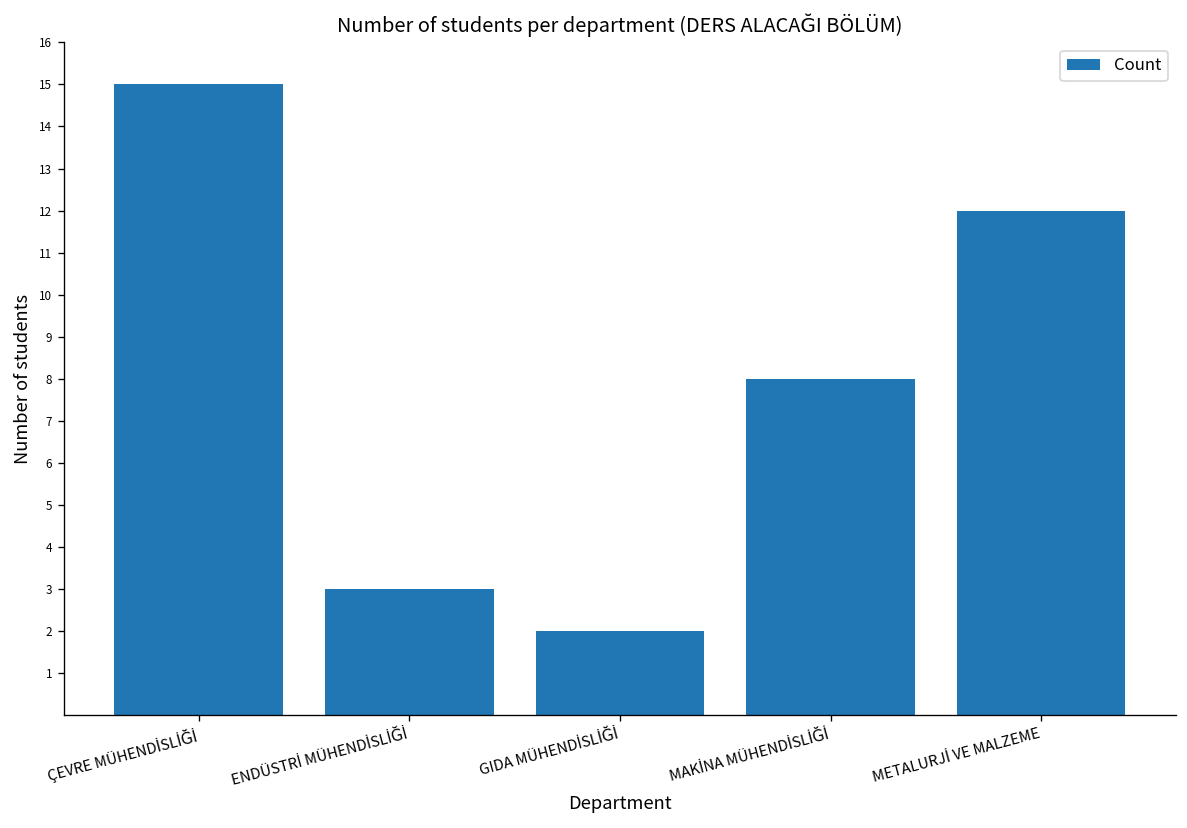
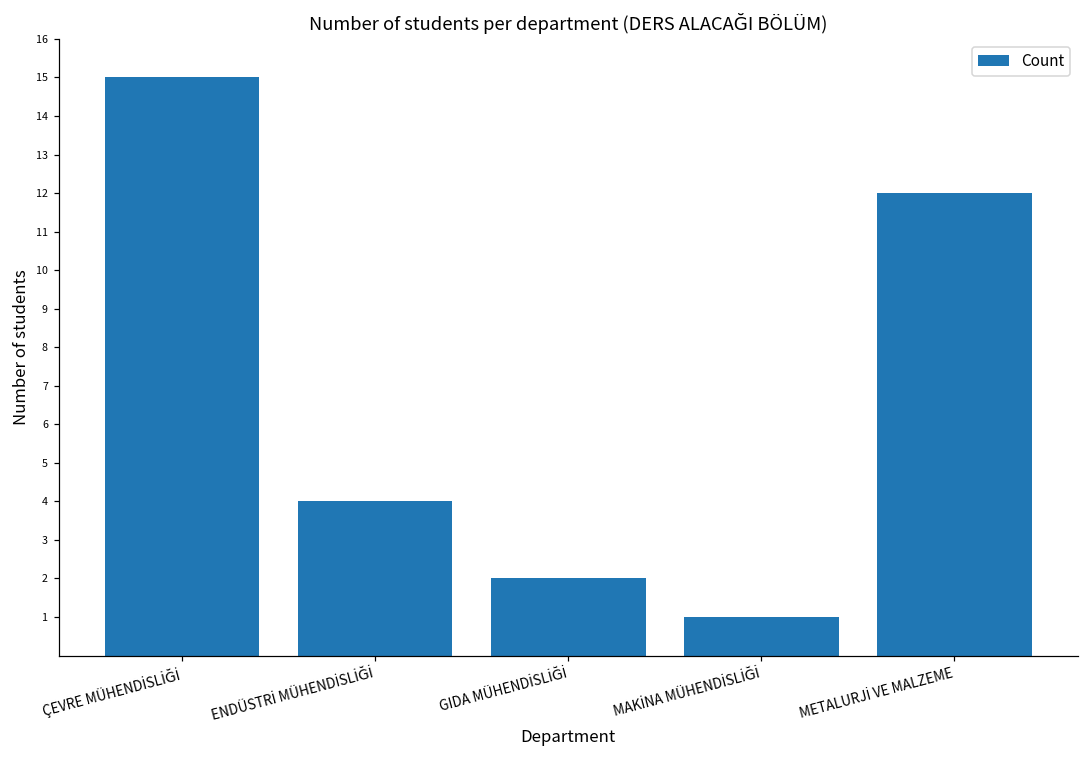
  {
    "ÇEVRE MÜHENDİSLİĞİ": 15,
-   "ENDÜSTRİ MÜHENDİSLİĞİ": 3,
+   "ENDÜSTRİ MÜHENDİSLİĞİ": 4,
    "GIDA MÜHENDİSLİĞİ": 2,
-   "MAKİNA MÜHENDİSLİĞİ": 8,
+   "MAKİNA MÜHENDİSLİĞİ": 1,
    "METALURJİ VE MALZEME": 12
  }
